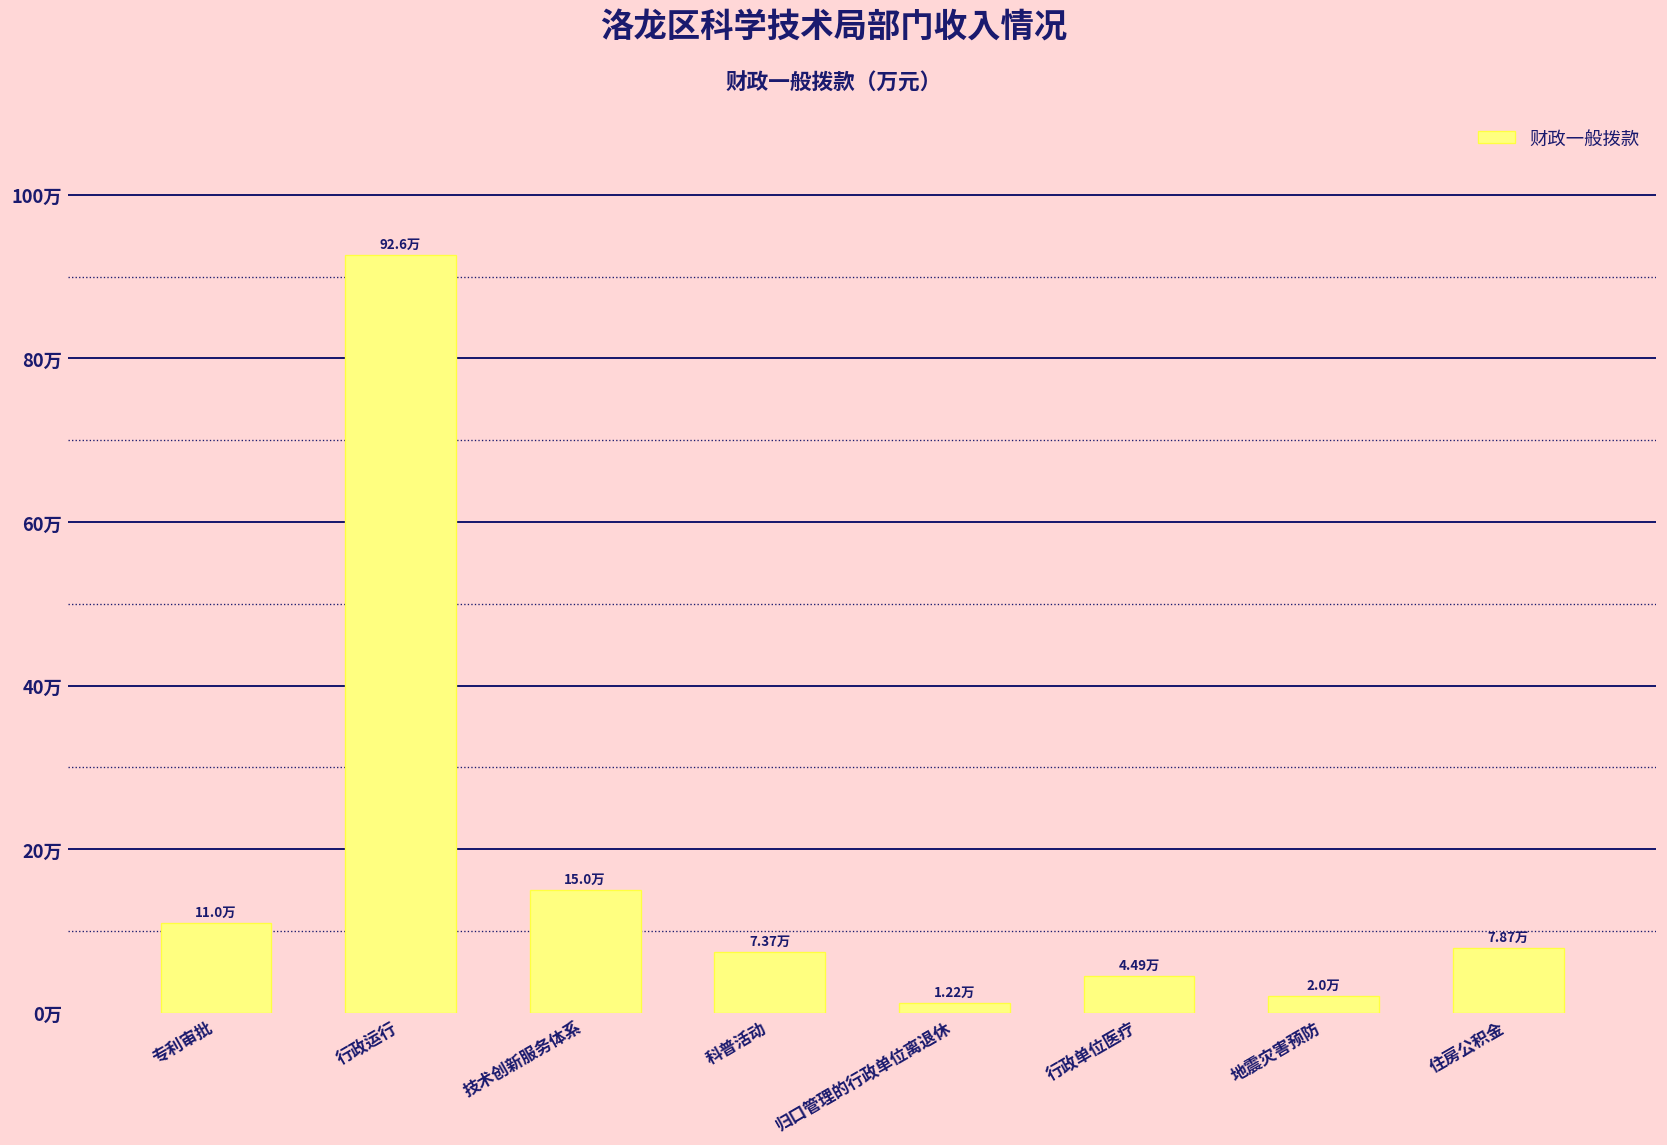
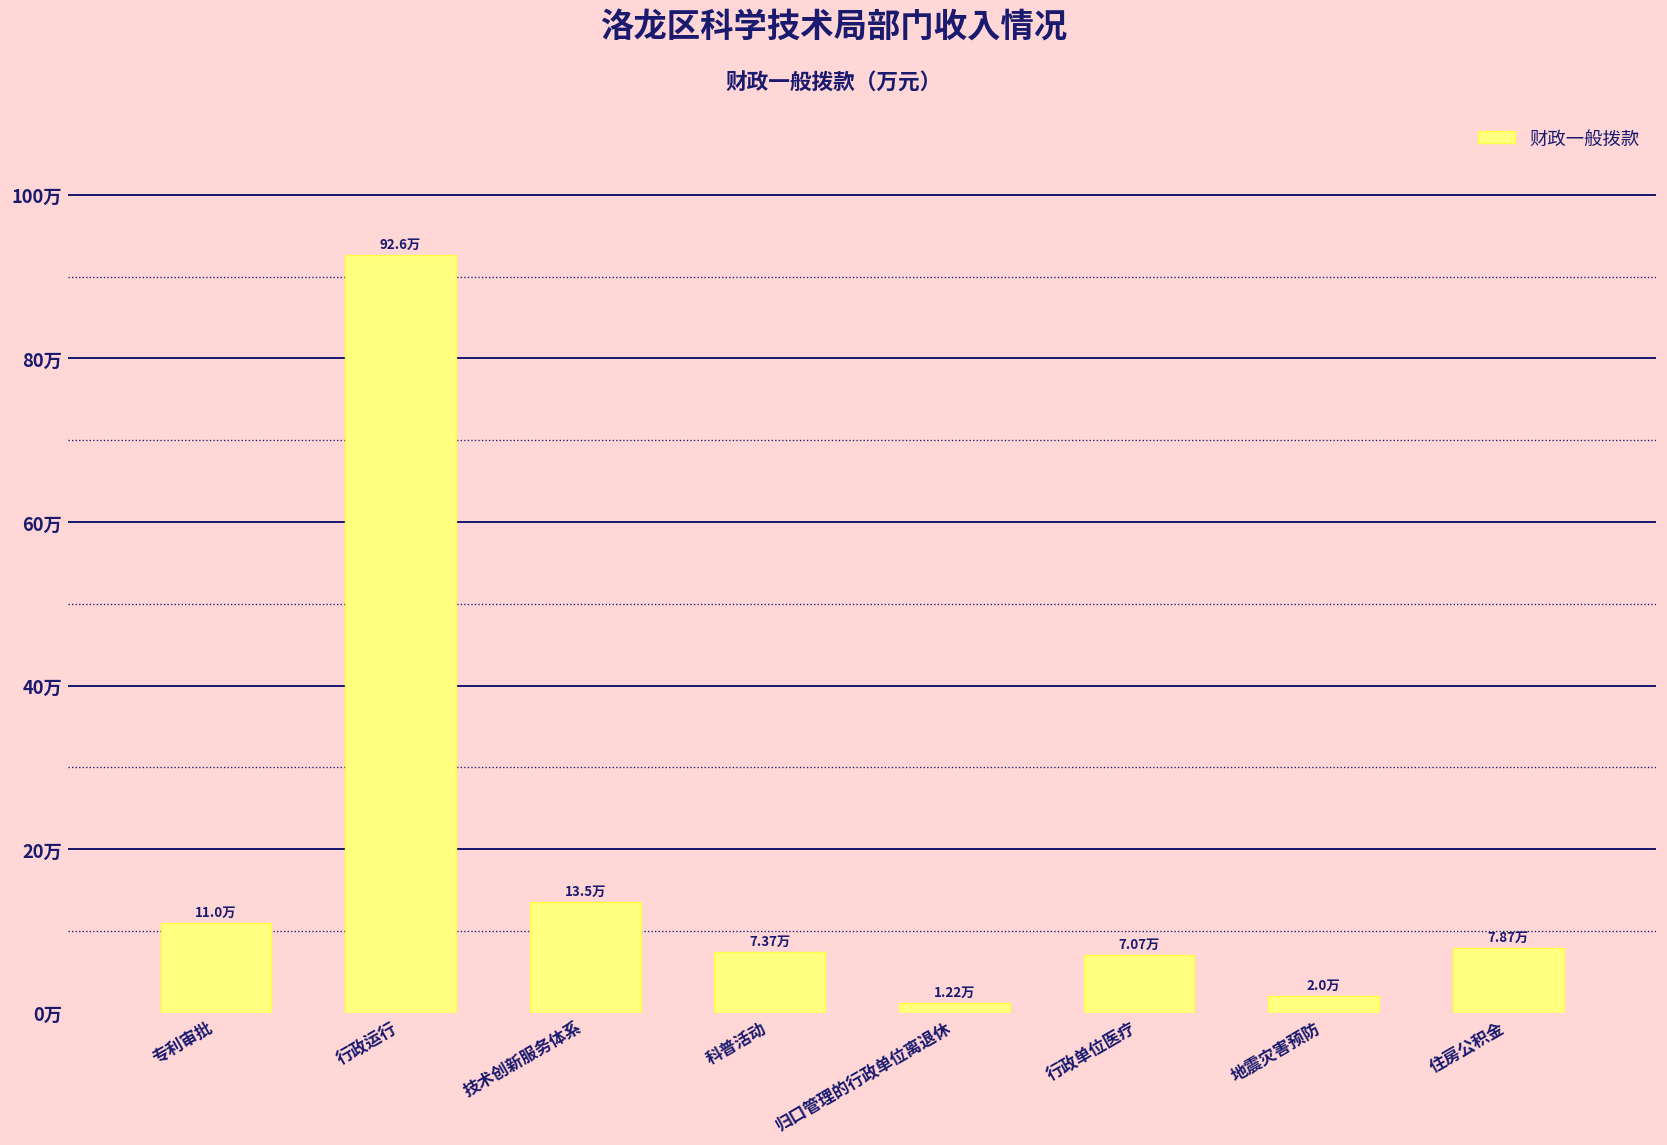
  {
    "专利审批": "11.0万",
    "行政运行": "92.6万",
-   "技术创新服务体系": "15.0万",
+   "技术创新服务体系": "13.5万",
    "科普活动": "7.37万",
    "归口管理的行政单位离退休": "1.22万",
-   "行政单位医疗": "4.49万",
+   "行政单位医疗": "7.07万",
    "地震灾害预防": "2.0万",
    "住房公积金": "7.87万"
  }
